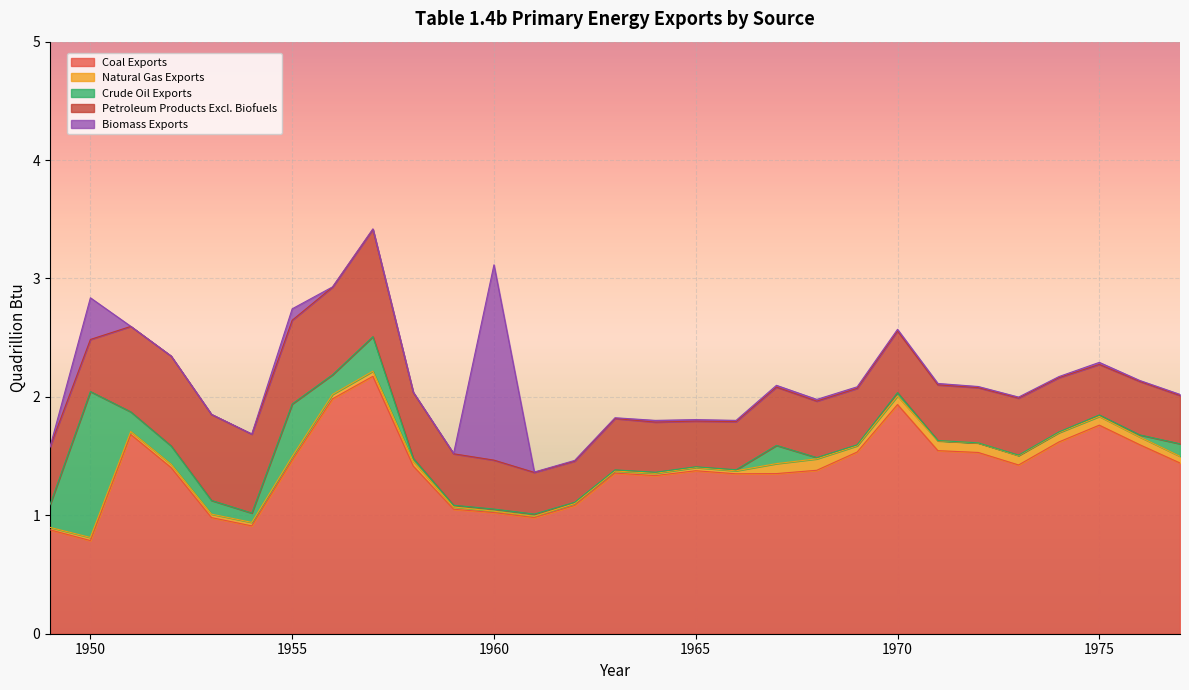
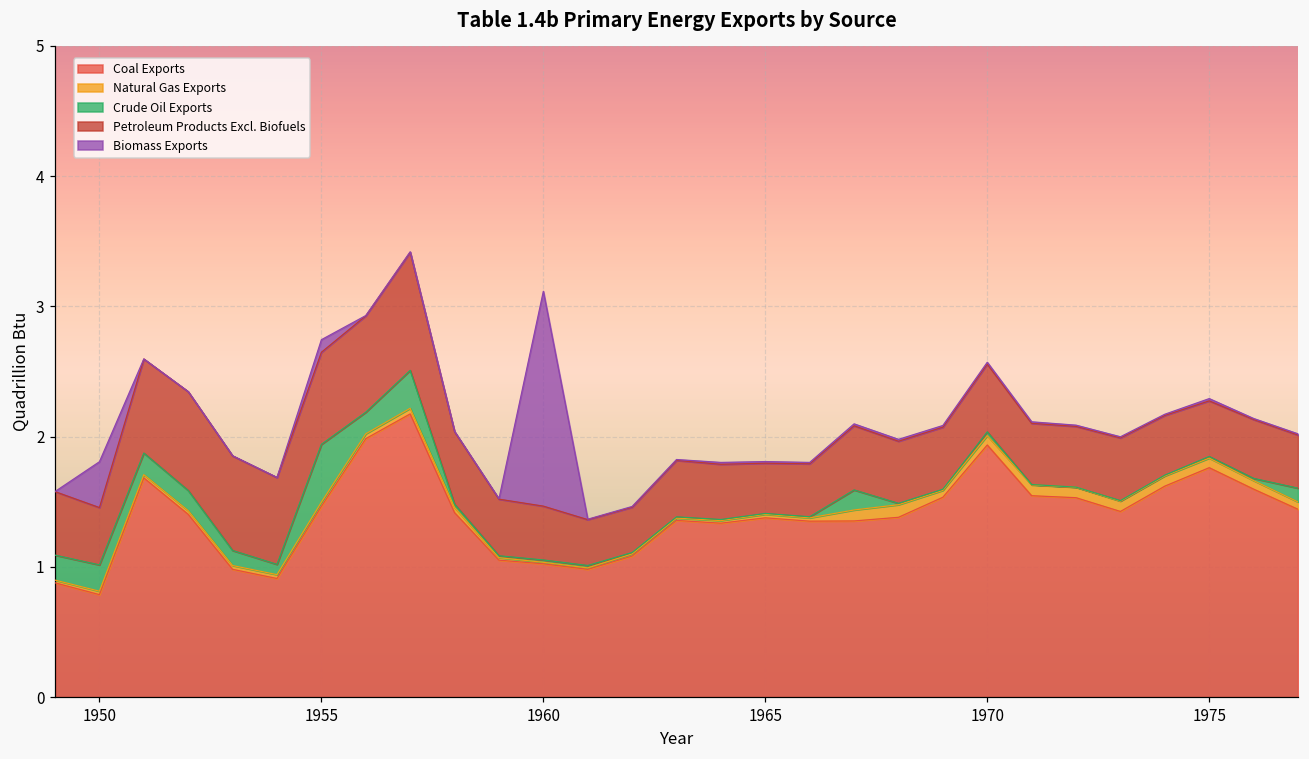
  {
    "Natural Gas Exports": {
      "1950": 0.03,
      "1955": 0.03,
      "1970": 0.07
    },
    "Crude Oil Exports": {
-     "1950": 1.23,
+     "1950": 0.20,
      "1955": 0.44,
      "1970": 0.03
    },
    "Biomass Exports": {
      "1950": 0.35,
      "1955": 0.10,
      "1960": 1.65
    }
  }
